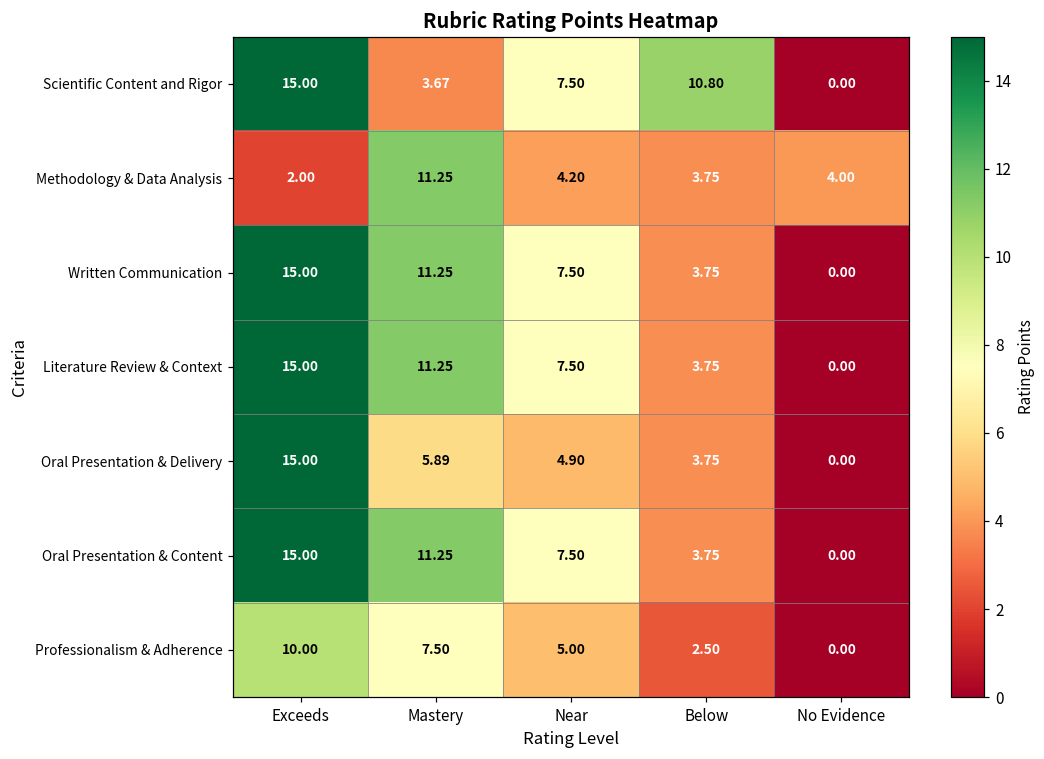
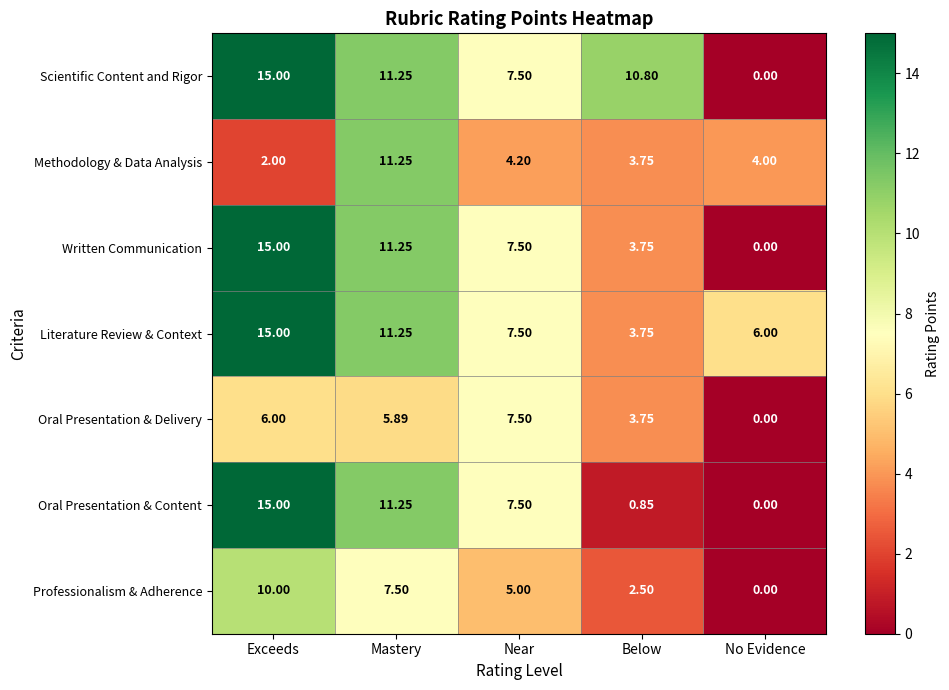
  {
    "Scientific Content and Rigor": {
      "Exceeds": 15.00,
-     "Mastery": 3.67,
+     "Mastery": 11.25,
      "Near": 7.50,
      "Below": 10.80,
      "No Evidence": 0.00
    },
    "Methodology & Data Analysis": {
      "Exceeds": 2.00,
      "Mastery": 11.25,
      "Near": 4.20,
      "Below": 3.75,
      "No Evidence": 4.00
    },
    "Written Communication": {
      "Exceeds": 15.00,
      "Mastery": 11.25,
      "Near": 7.50,
      "Below": 3.75,
      "No Evidence": 0.00
    },
    "Literature Review & Context": {
      "Exceeds": 15.00,
      "Mastery": 11.25,
      "Near": 7.50,
      "Below": 3.75,
-     "No Evidence": 0.00
+     "No Evidence": 6.00
    },
    "Oral Presentation & Delivery": {
-     "Exceeds": 15.00,
+     "Exceeds": 6.00,
      "Mastery": 5.89,
-     "Near": 4.90,
+     "Near": 7.50,
      "Below": 3.75,
      "No Evidence": 0.00
    },
    "Oral Presentation & Content": {
      "Exceeds": 15.00,
      "Mastery": 11.25,
      "Near": 7.50,
-     "Below": 3.75,
+     "Below": 0.85,
      "No Evidence": 0.00
    },
    "Professionalism & Adherence": {
      "Exceeds": 10.00,
      "Mastery": 7.50,
      "Near": 5.00,
      "Below": 2.50,
      "No Evidence": 0.00
    }
  }
